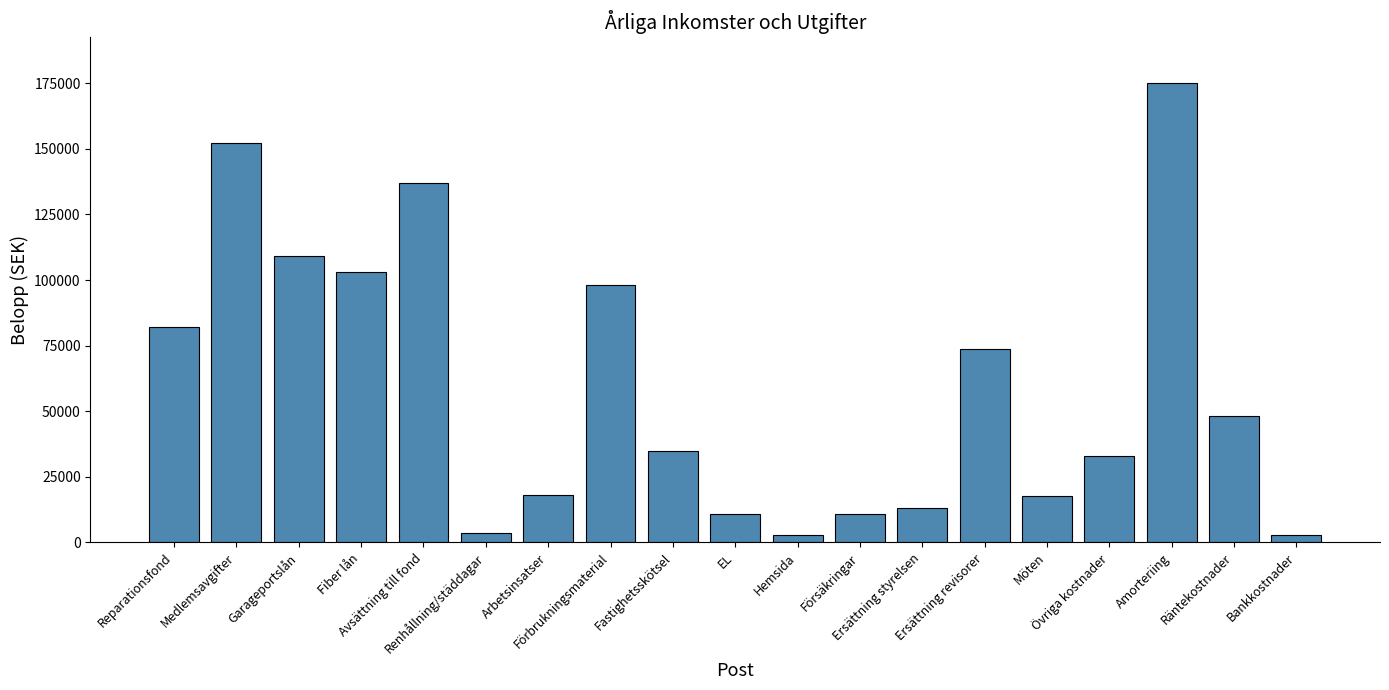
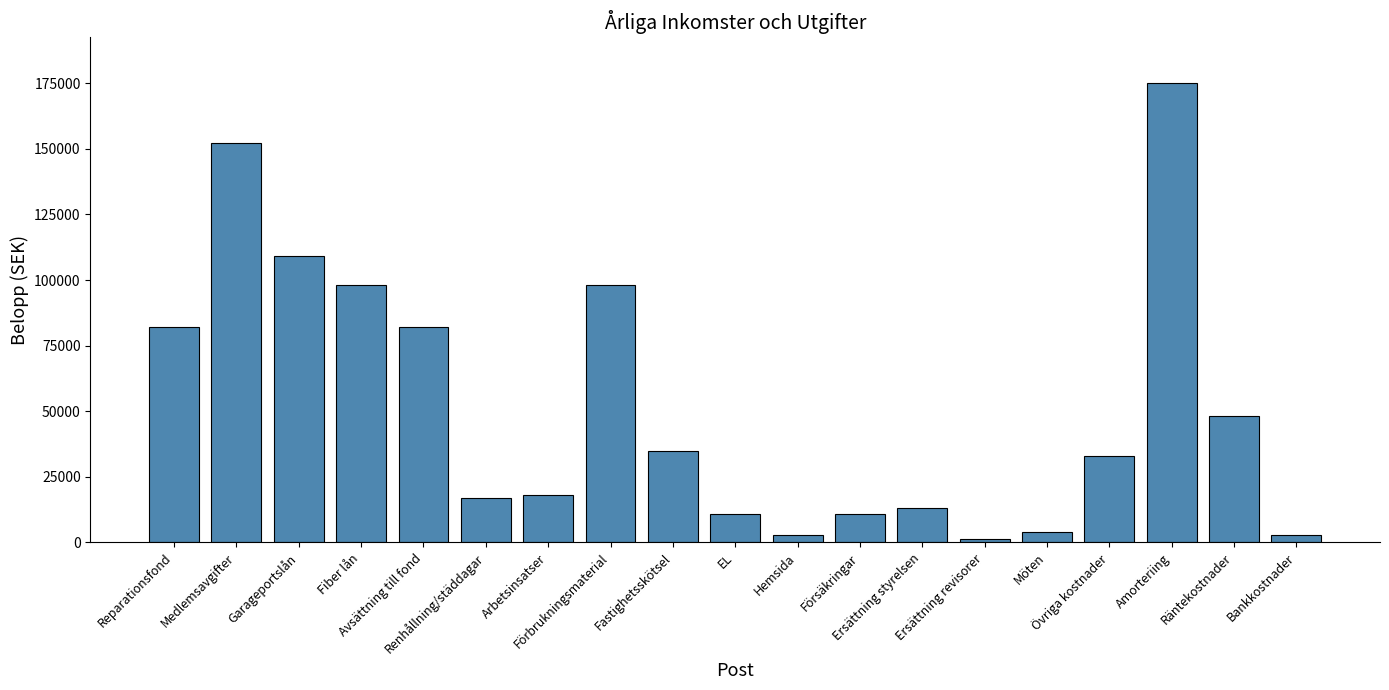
  {
    "Reparationsfond": 82000,
    "Medlemsavgifter": 152000,
    "Garageportslån": 109000,
-   "Fiber lån": 103000,
-   "Avsättning till fond": 137000,
-   "Renhållning/städdagar": 4000,
+   "Fiber lån": 98000,
+   "Avsättning till fond": 82000,
+   "Renhållning/städdagar": 17000,
    "Arbetsinsatser": 18000,
    "Förbrukningsmaterial": 98000,
    "Fastighetsskötsel": 35000,
    "EL": 11000,
    "Hemsida": 3000,
    "Försäkringar": 11000,
    "Ersättning styrelsen": 13000,
-   "Ersättning revisorer": 74000,
-   "Möten": 18000,
+   "Ersättning revisorer": 1000,
+   "Möten": 4000,
    "Övriga kostnader": 33000,
    "Amorteriing": 175000,
    "Räntekostnader": 48000,
    "Bankkostnader": 3000
  }
